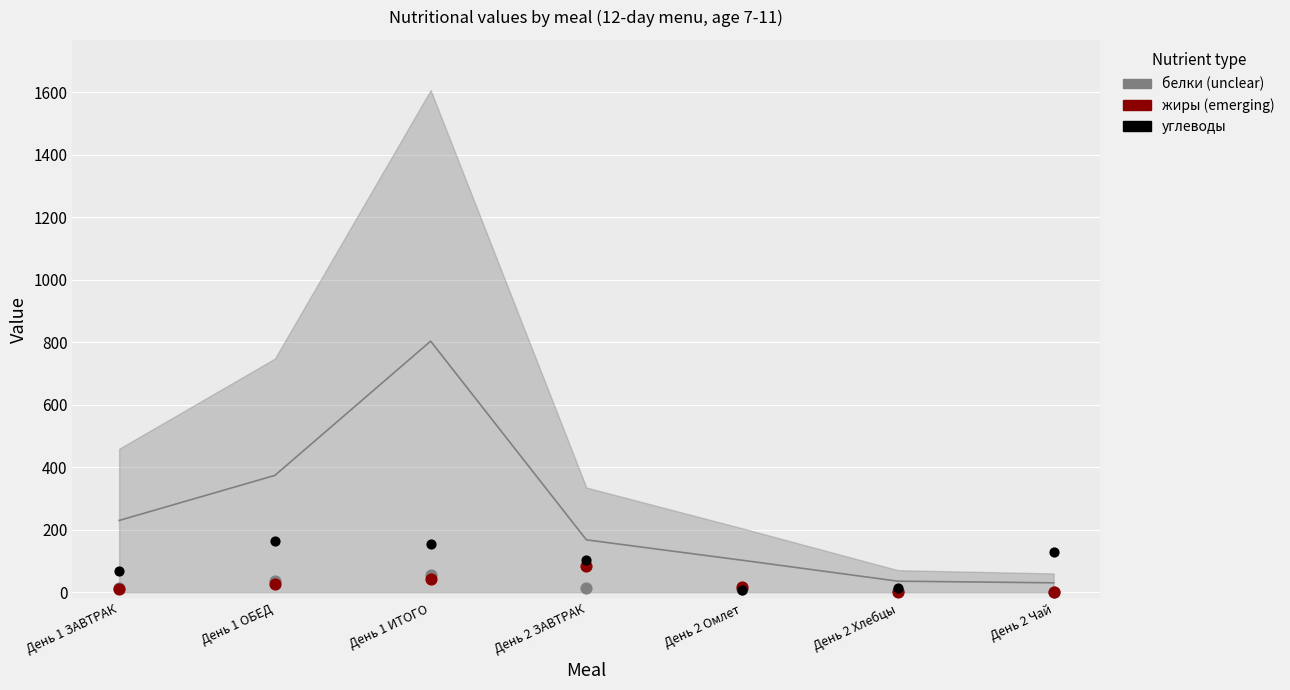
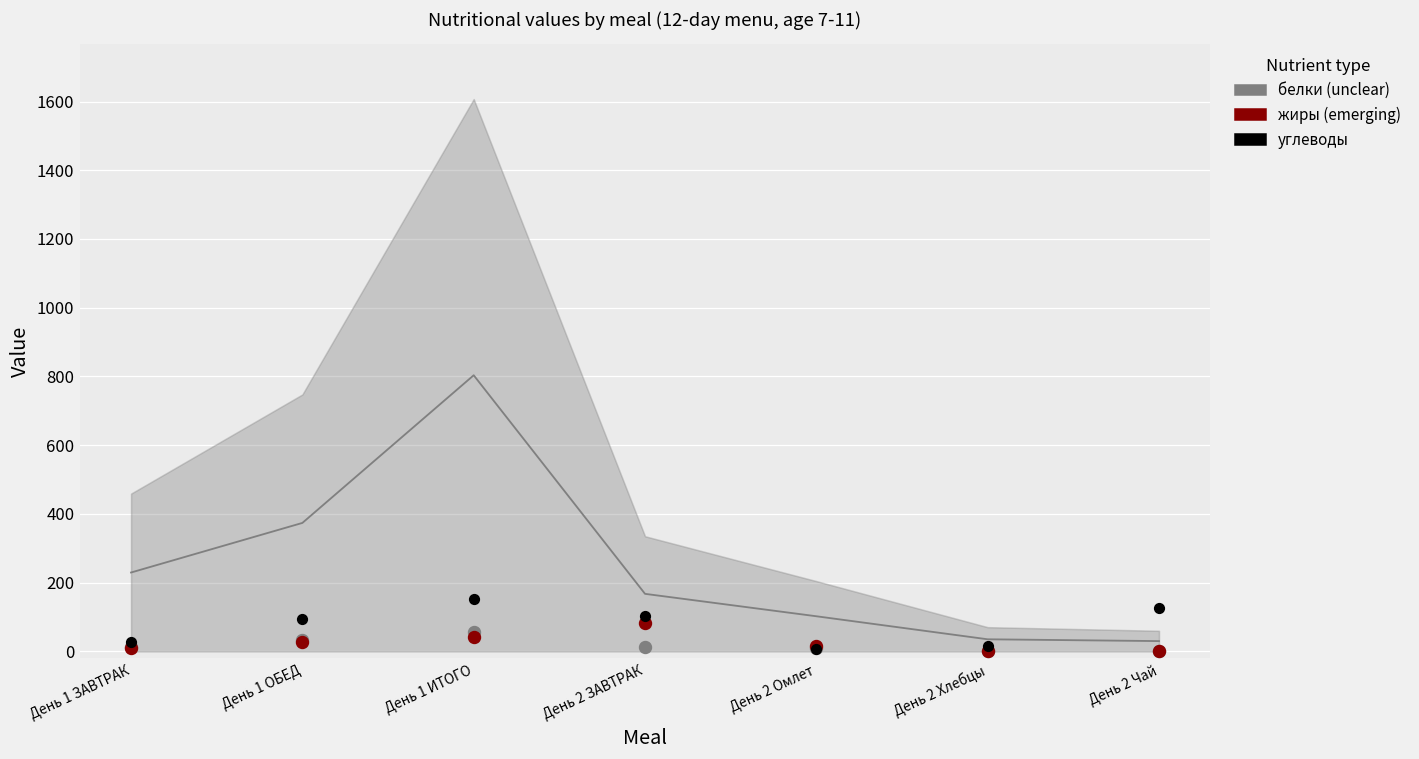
  {
    "углеводы": {
-     "День 1 ЗАВТРАК": 70,
-     "День 1 ОБЕД": 160
+     "День 1 ЗАВТРАК": 30,
+     "День 1 ОБЕД": 100
    }
  }
